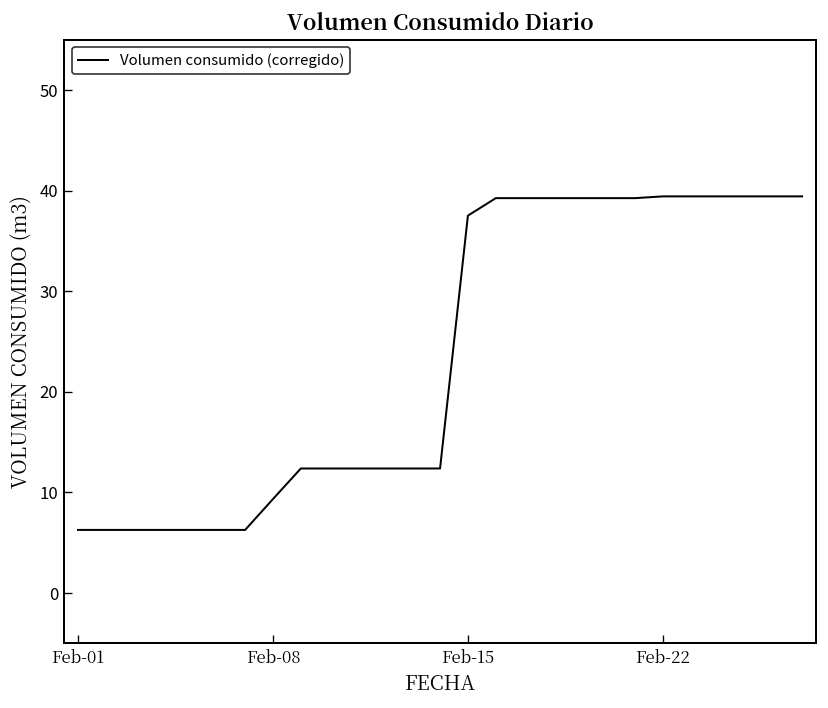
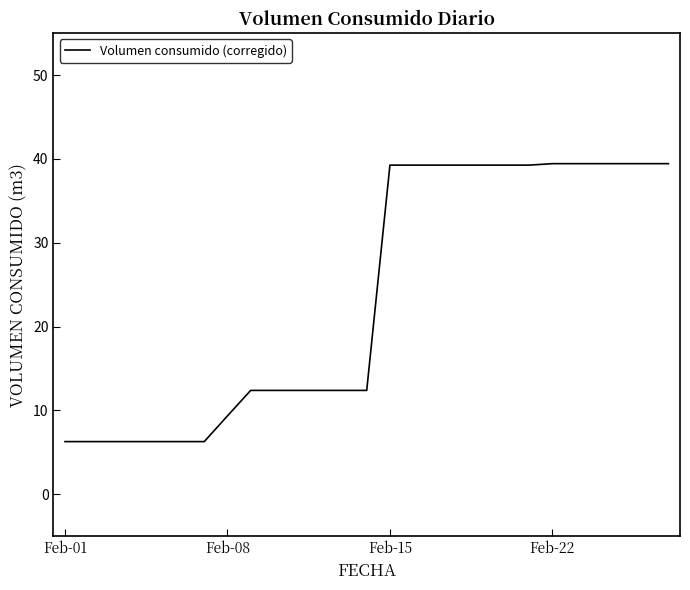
  {
    "Feb-01": 6,
    "Feb-08": 9,
-   "Feb-15": 38,
+   "Feb-15": 39,
    "Feb-22": 39
  }
